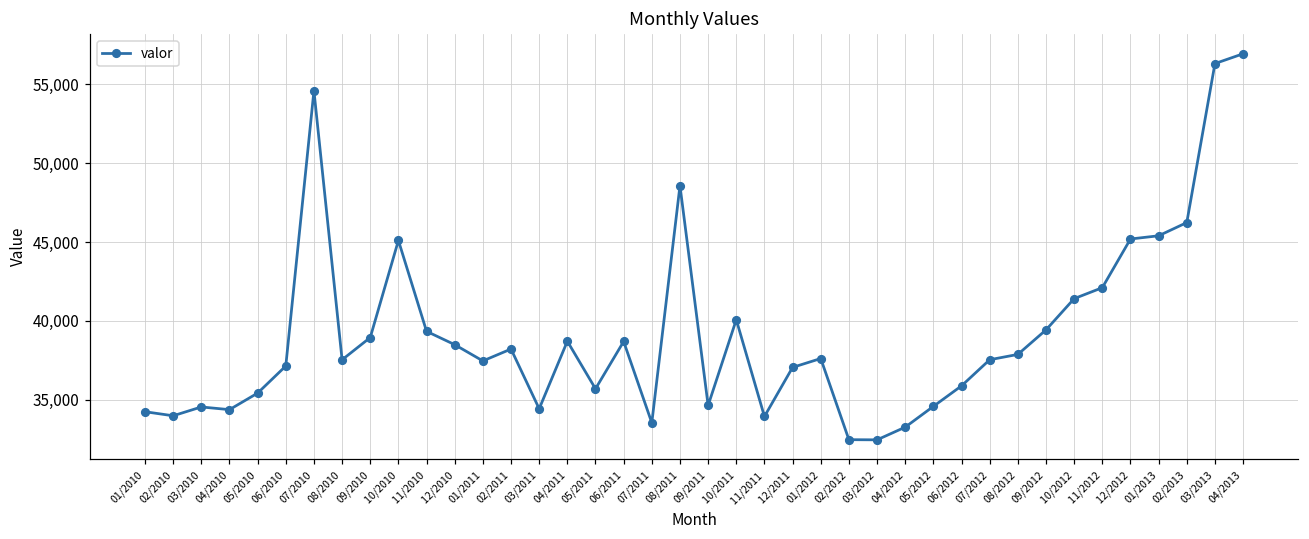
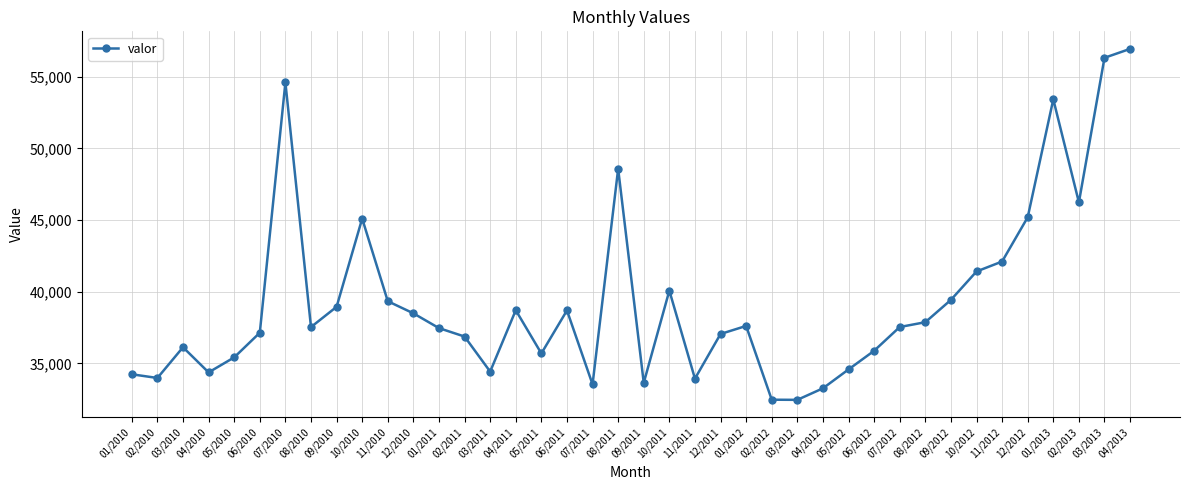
  {
    "01/2010": "34,200",
    "02/2010": "34,000",
-   "03/2010": "34,500",
+   "03/2010": "36,100",
    "04/2010": "34,400",
    "05/2010": "35,400",
    "06/2010": "37,100",
    "07/2010": "54,600",
    "08/2010": "37,500",
    "09/2010": "38,900",
    "10/2010": "45,100",
    "11/2010": "39,300",
    "12/2010": "38,500",
    "01/2011": "37,500",
-   "02/2011": "38,200",
+   "02/2011": "36,900",
    "03/2011": "34,400",
    "04/2011": "38,700",
    "05/2011": "35,700",
    "06/2011": "38,700",
    "07/2011": "33,500",
    "08/2011": "48,600",
-   "09/2011": "34,600",
+   "09/2011": "33,600",
    "10/2011": "40,100",
    "11/2011": "33,900",
    "12/2011": "37,000",
    "01/2012": "37,600",
    "02/2012": "32,500",
    "03/2012": "32,500",
    "04/2012": "33,300",
    "05/2012": "34,600",
    "06/2012": "35,900",
    "07/2012": "37,500",
    "08/2012": "37,900",
    "09/2012": "39,400",
    "10/2012": "41,400",
    "11/2012": "42,100",
    "12/2012": "45,200",
-   "01/2013": "45,400",
+   "01/2013": "53,400",
    "02/2013": "46,200",
    "03/2013": "56,300",
    "04/2013": "56,900"
  }
